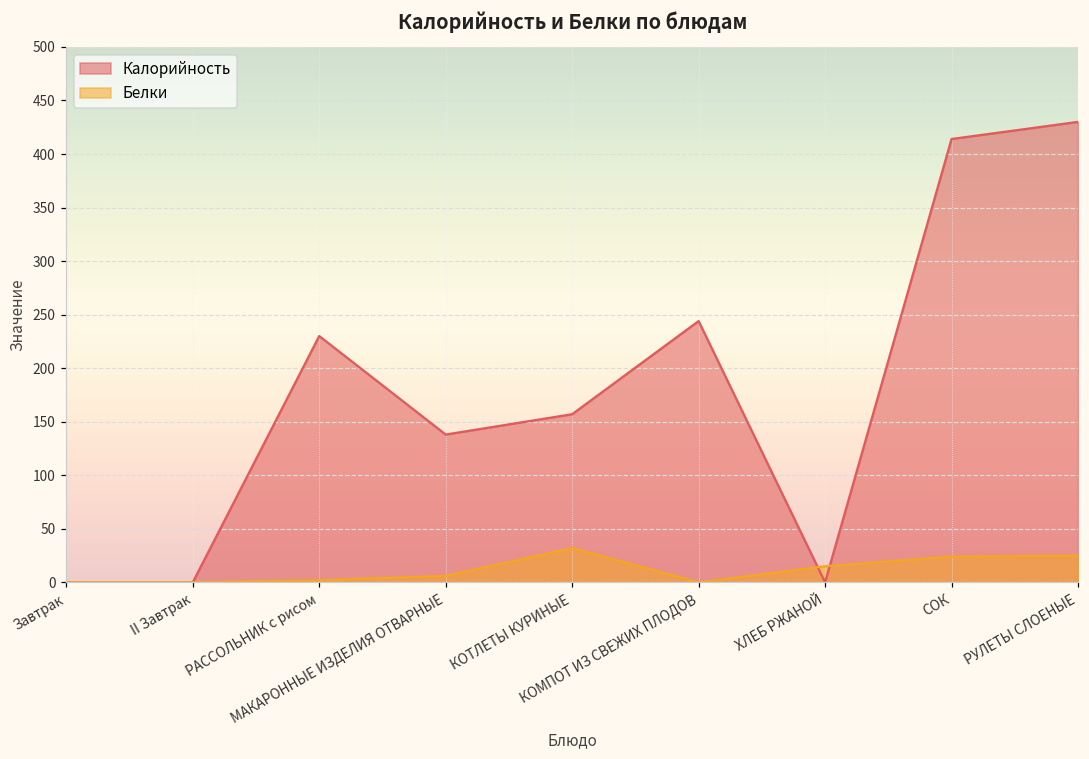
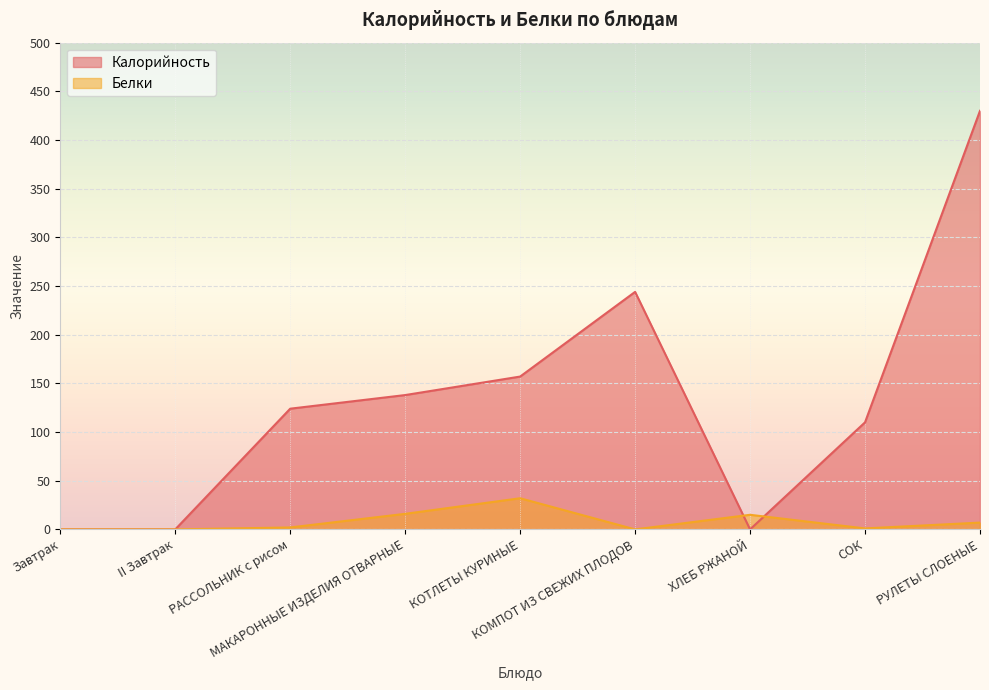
  {
    "Калорийность": {
-     "РАССОЛЬНИК с рисом": 230,
+     "РАССОЛЬНИК с рисом": 120,
      "МАКАРОННЫЕ ИЗДЕЛИЯ ОТВАРНЫЕ": 140,
      "КОТЛЕТЫ КУРИНЫЕ": 160,
      "КОМПОТ ИЗ СВЕЖИХ ПЛОДОВ": 240,
      "ХЛЕБ РЖАНОЙ": 0,
-     "СОК": 410,
+     "СОК": 110,
      "РУЛЕТЫ СЛОЕНЫЕ": 430
    },
    "Белки": {
      "РАССОЛЬНИК с рисом": 0,
-     "МАКАРОННЫЕ ИЗДЕЛИЯ ОТВАРНЫЕ": 10,
+     "МАКАРОННЫЕ ИЗДЕЛИЯ ОТВАРНЫЕ": 20,
      "КОТЛЕТЫ КУРИНЫЕ": 30,
      "КОМПОТ ИЗ СВЕЖИХ ПЛОДОВ": 0,
      "ХЛЕБ РЖАНОЙ": 20,
-     "СОК": 20,
-     "РУЛЕТЫ СЛОЕНЫЕ": 30
+     "СОК": 0,
+     "РУЛЕТЫ СЛОЕНЫЕ": 10
    }
  }
